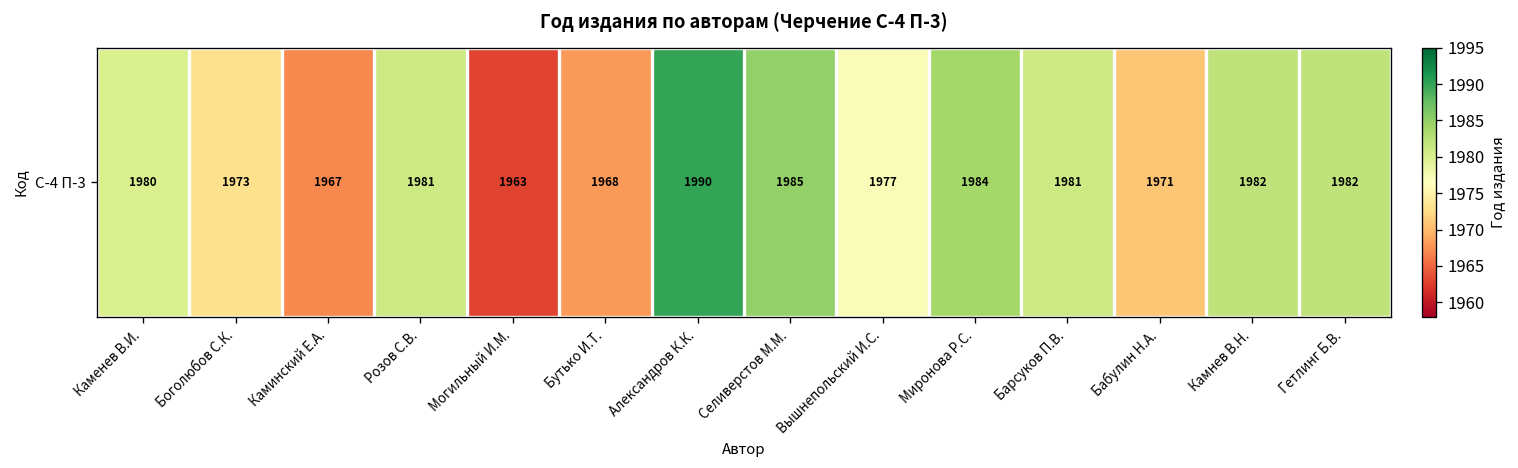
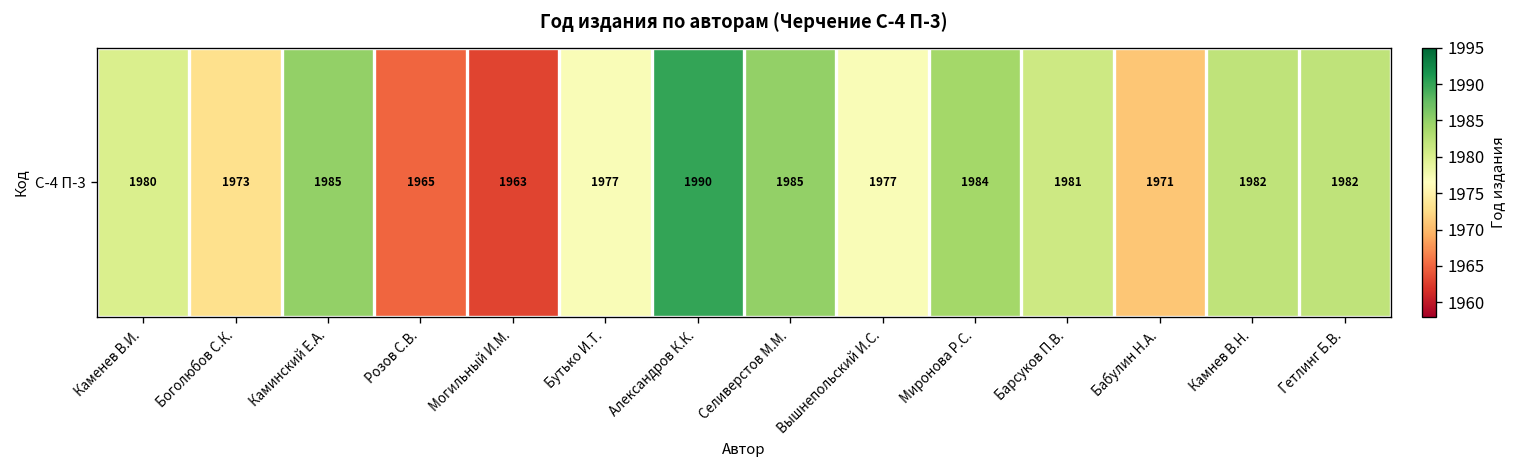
  {
    "С-4 П-3": {
      "Каменев В.И.": 1980,
      "Боголюбов С.К.": 1973,
-     "Каминский Е.А.": 1967,
-     "Розов С.В.": 1981,
+     "Каминский Е.А.": 1985,
+     "Розов С.В.": 1965,
      "Могильный И.М.": 1963,
-     "Бутько И.Т.": 1968,
+     "Бутько И.Т.": 1977,
      "Александров К.К.": 1990,
      "Селиверстов М.М.": 1985,
      "Вышнепольский И.С.": 1977,
      "Миронова Р.С.": 1984,
      "Барсуков П.В.": 1981,
      "Бабулин Н.А.": 1971,
      "Камнев В.Н.": 1982,
      "Гетлинг Б.В.": 1982
    }
  }
